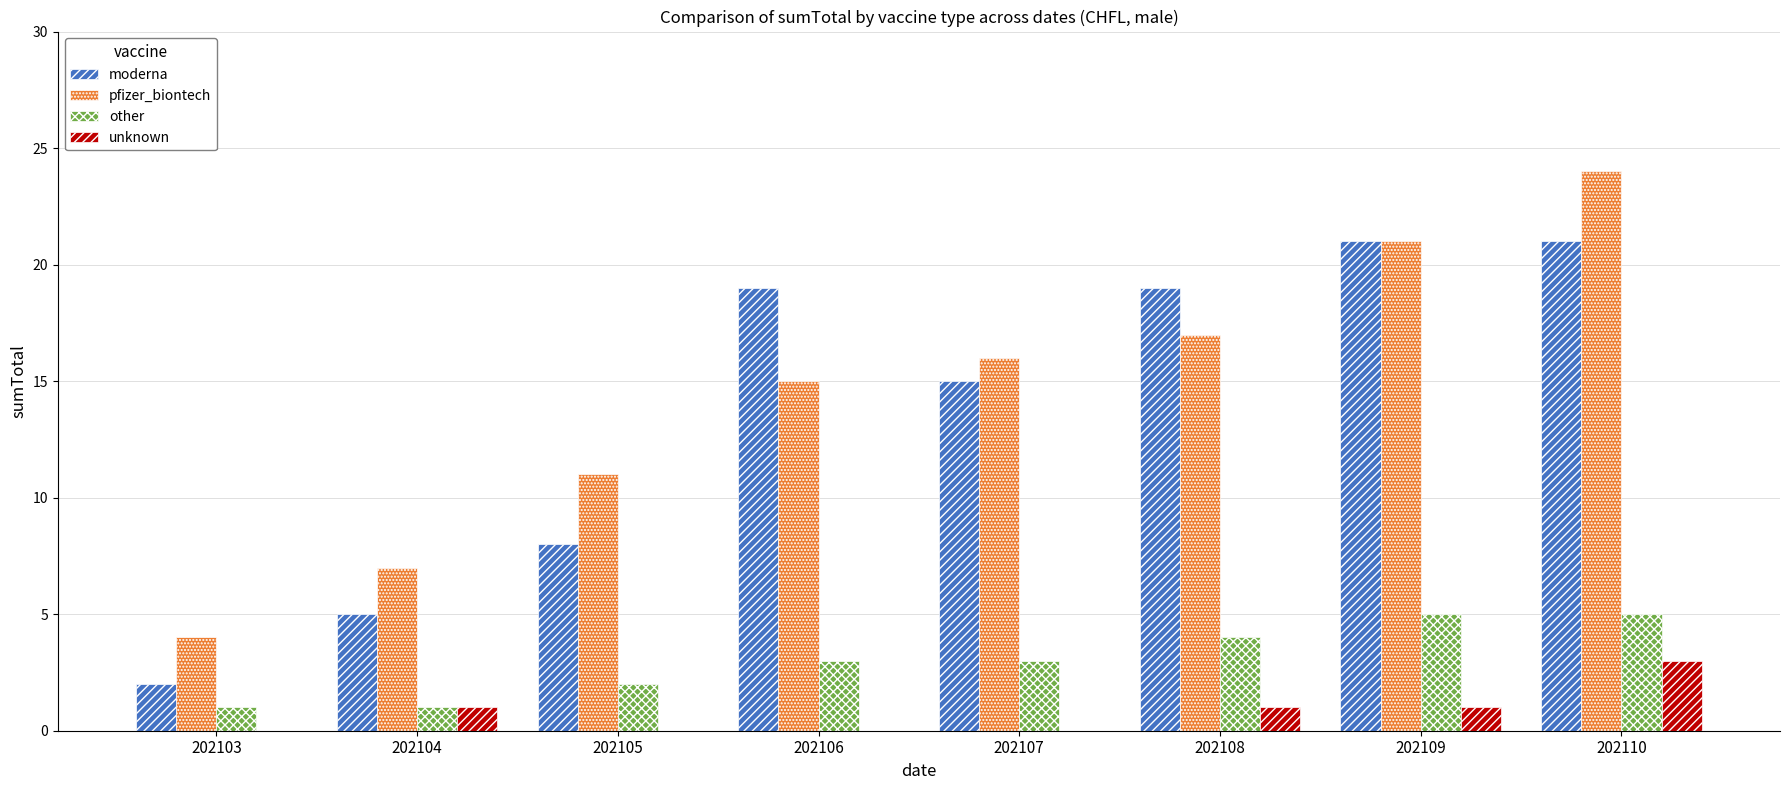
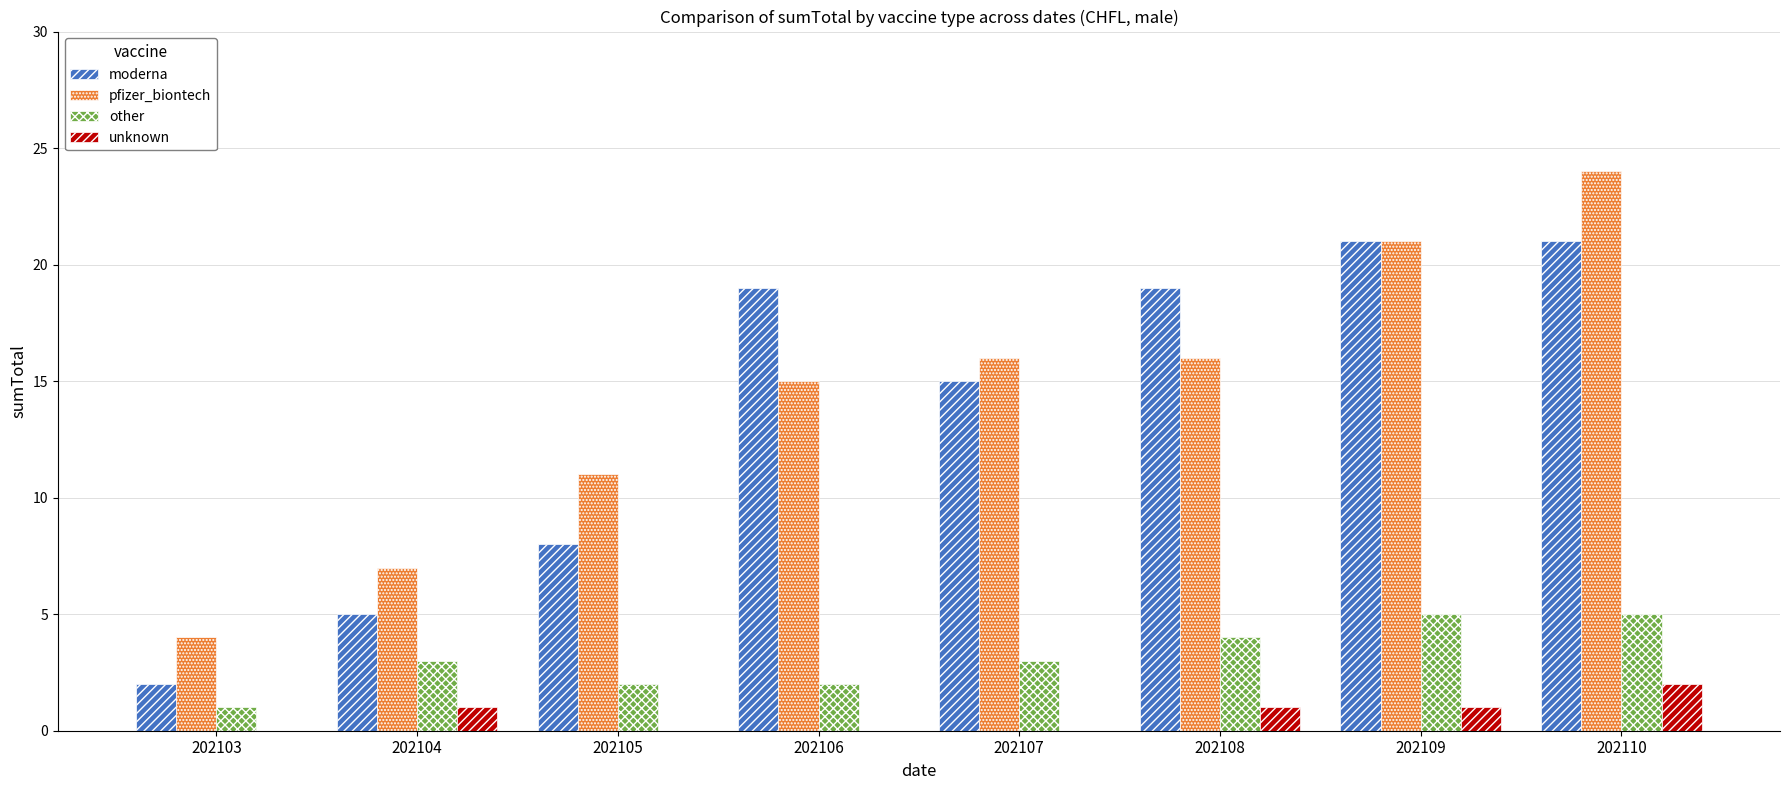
  {
    "moderna": {
      "202103": 2,
      "202104": 5,
      "202105": 8,
      "202106": 19,
      "202107": 15,
      "202108": 19,
      "202109": 21,
      "202110": 21
    },
    "pfizer_biontech": {
      "202103": 4,
      "202104": 7,
      "202105": 11,
      "202106": 15,
      "202107": 16,
-     "202108": 17,
+     "202108": 16,
      "202109": 21,
      "202110": 24
    },
    "other": {
      "202103": 1,
-     "202104": 1,
+     "202104": 3,
      "202105": 2,
-     "202106": 3,
+     "202106": 2,
      "202107": 3,
      "202108": 4,
      "202109": 5,
      "202110": 5
    },
    "unknown": {
      "202103": 0,
      "202104": 1,
      "202105": 0,
      "202106": 0,
      "202107": 0,
      "202108": 1,
      "202109": 1,
-     "202110": 3
+     "202110": 2
    }
  }
